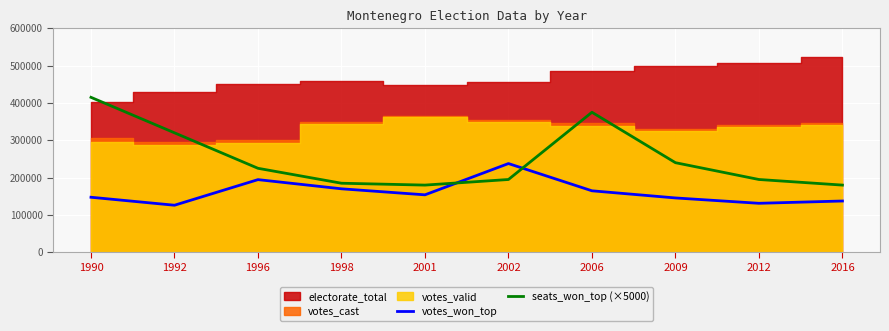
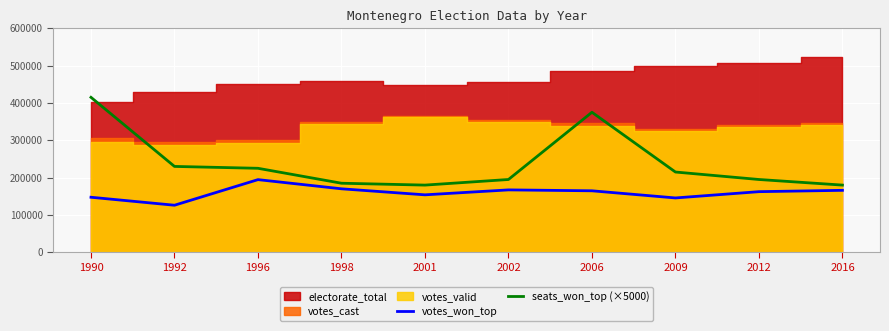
  {
    "votes_won_top": {
      "1990": 150000,
      "1992": 130000,
      "1996": 190000,
      "1998": 170000,
      "2001": 150000,
-     "2002": 240000,
+     "2002": 170000,
      "2006": 160000,
      "2009": 150000,
-     "2012": 130000,
-     "2016": 140000
+     "2012": 160000,
+     "2016": 170000
    },
    "seats_won_top (×5000)": {
      "1990": 420000,
-     "1992": 320000,
+     "1992": 230000,
      "1996": 230000,
      "1998": 190000,
      "2001": 180000,
      "2002": 200000,
      "2006": 380000,
-     "2009": 240000,
+     "2009": 220000,
      "2012": 200000,
      "2016": 180000
    }
  }
